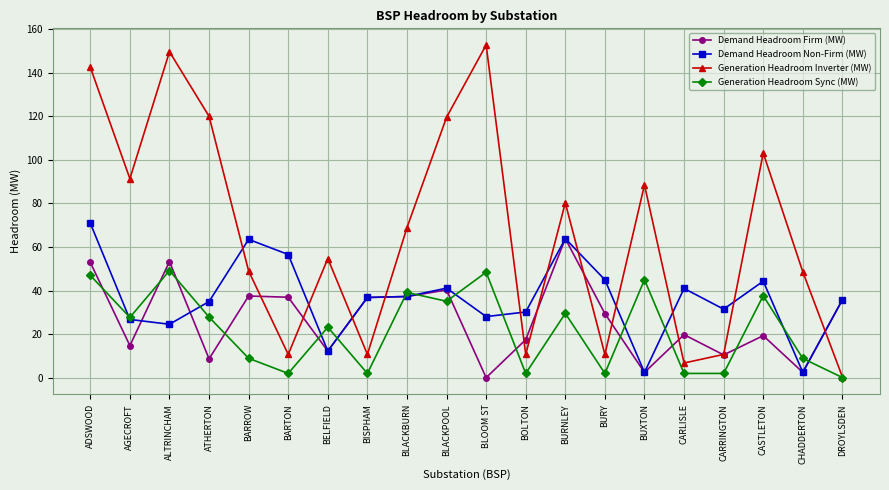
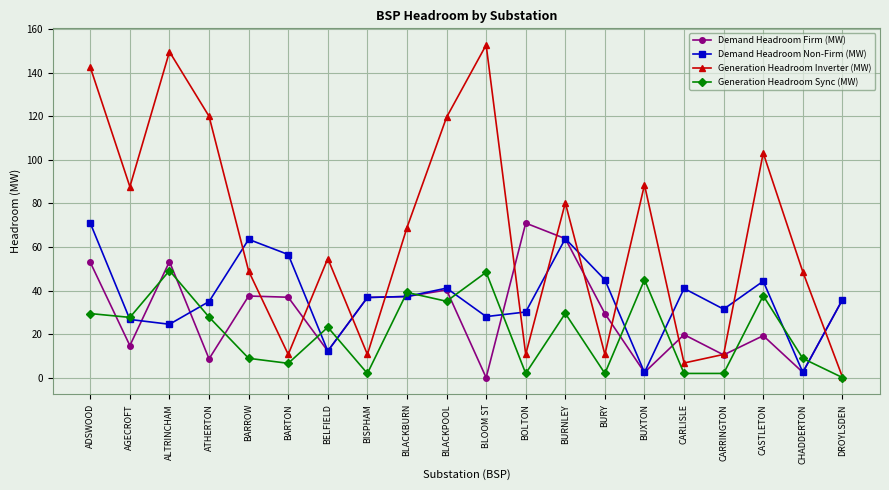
  {
    "Demand Headroom Firm (MW)": {
      "ADSWOOD": 53,
      "AGECROFT": 15,
      "ALTRINCHAM": 53,
      "ATHERTON": 9,
      "BARROW": 37,
      "BARTON": 37,
      "BLOOM ST": 0,
-     "BOLTON": 17,
+     "BOLTON": 71,
      "BURY": 29,
      "CARLISLE": 20,
      "CASTLETON": 19
    },
    "Demand Headroom Non-Firm (MW)": {
      "ADSWOOD": 71,
      "ALTRINCHAM": 25,
      "ATHERTON": 35,
      "BARROW": 63,
      "BARTON": 57,
      "BLOOM ST": 28,
      "BOLTON": 30,
      "BURY": 45,
      "CARLISLE": 41,
      "CARRINGTON": 31,
      "CASTLETON": 44
    },
    "Generation Headroom Inverter (MW)": {
      "ADSWOOD": 142,
-     "AGECROFT": 91,
+     "AGECROFT": 88,
      "ALTRINCHAM": 150,
      "ATHERTON": 120,
      "BARROW": 49,
      "BARTON": 11,
      "BELFIELD": 55,
      "BISPHAM": 11,
      "BLACKBURN": 69,
      "BLACKPOOL": 119,
      "BLOOM ST": 153,
      "BOLTON": 11,
      "BURNLEY": 80,
      "BURY": 11,
      "BUXTON": 88,
      "CARLISLE": 7,
      "CASTLETON": 103,
      "CHADDERTON": 49
    },
    "Generation Headroom Sync (MW)": {
-     "ADSWOOD": 47,
+     "ADSWOOD": 29,
      "ALTRINCHAM": 49,
      "ATHERTON": 28,
      "BARROW": 9,
-     "BARTON": 2,
+     "BARTON": 7,
      "BELFIELD": 23,
      "BISPHAM": 2,
      "BLACKBURN": 39,
      "BLACKPOOL": 35,
      "BLOOM ST": 48,
      "BOLTON": 2,
      "BURNLEY": 30,
      "BURY": 2,
      "BUXTON": 45,
      "CARLISLE": 2,
      "CARRINGTON": 2,
      "CASTLETON": 38,
      "CHADDERTON": 9
    }
  }
